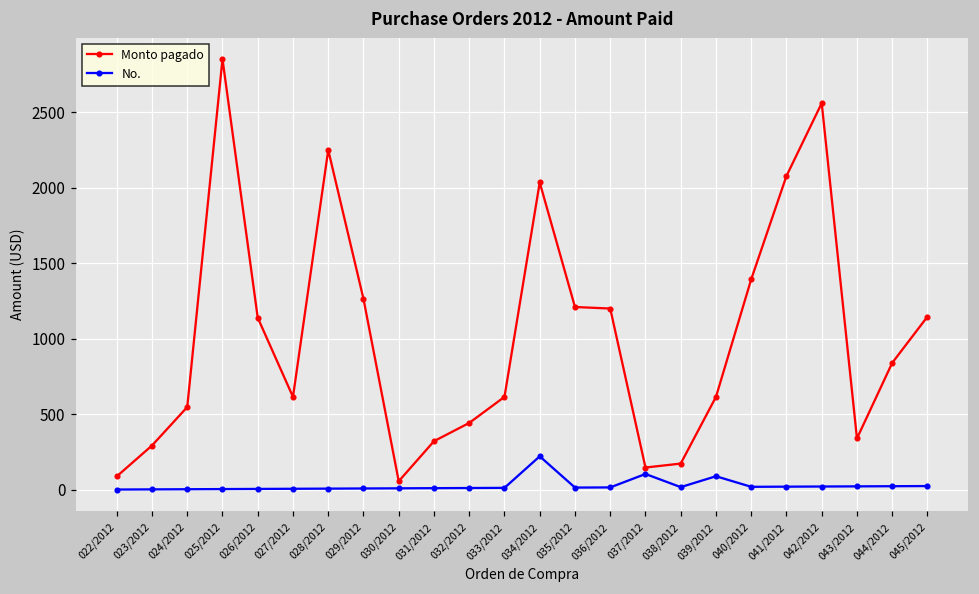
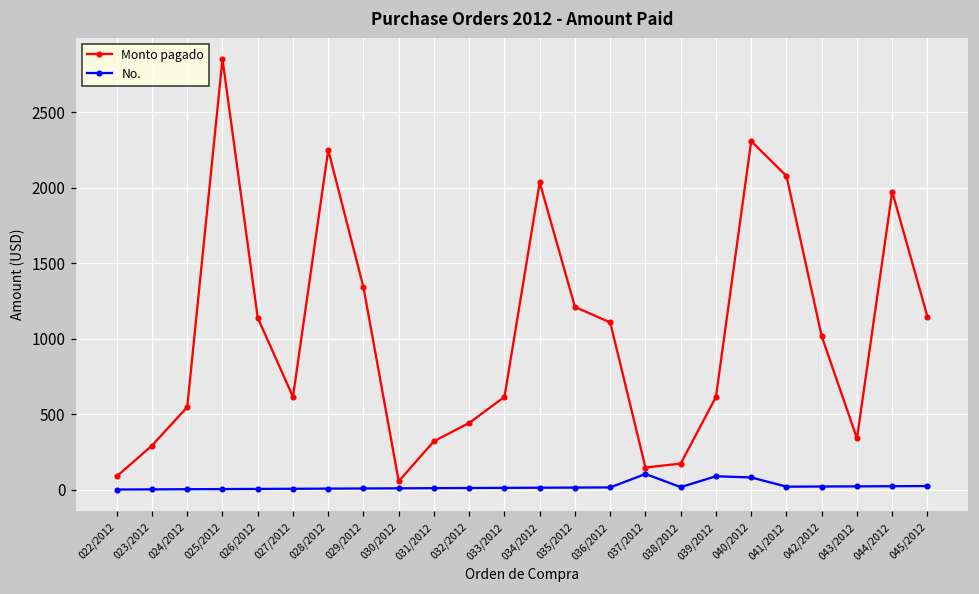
  {
    "Monto pagado": {
      "022/2012": 90,
      "023/2012": 290,
      "024/2012": 550,
      "025/2012": 2850,
      "026/2012": 1140,
      "027/2012": 610,
      "028/2012": 2250,
-     "029/2012": 1260,
+     "029/2012": 1340,
      "030/2012": 60,
      "031/2012": 320,
      "032/2012": 440,
      "033/2012": 610,
      "034/2012": 2040,
      "035/2012": 1210,
-     "036/2012": 1200,
+     "036/2012": 1110,
      "037/2012": 150,
      "038/2012": 170,
      "039/2012": 610,
-     "040/2012": 1390,
+     "040/2012": 2310,
      "041/2012": 2080,
-     "042/2012": 2560,
+     "042/2012": 1020,
      "043/2012": 340,
-     "044/2012": 840,
+     "044/2012": 1970,
      "045/2012": 1150
    },
    "No.": {
      "022/2012": 0,
      "023/2012": 0,
      "024/2012": 0,
      "025/2012": 0,
      "026/2012": 10,
      "027/2012": 10,
      "028/2012": 10,
      "029/2012": 10,
      "030/2012": 10,
      "031/2012": 10,
      "032/2012": 10,
      "033/2012": 10,
-     "034/2012": 220,
+     "034/2012": 10,
      "035/2012": 10,
      "036/2012": 20,
      "037/2012": 100,
      "038/2012": 20,
      "039/2012": 90,
-     "040/2012": 20,
+     "040/2012": 80,
      "041/2012": 20,
      "042/2012": 20,
      "043/2012": 20,
      "044/2012": 20,
      "045/2012": 20
    }
  }
